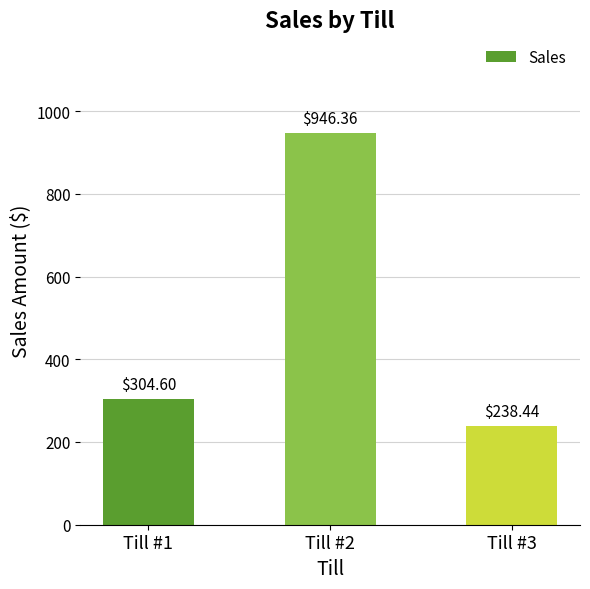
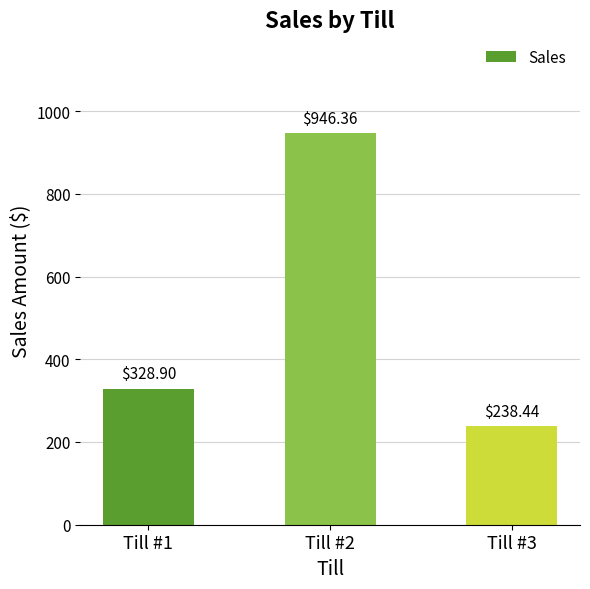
  {
-   "Till #1": "$304.60",
+   "Till #1": "$328.90",
    "Till #2": "$946.36",
    "Till #3": "$238.44"
  }
